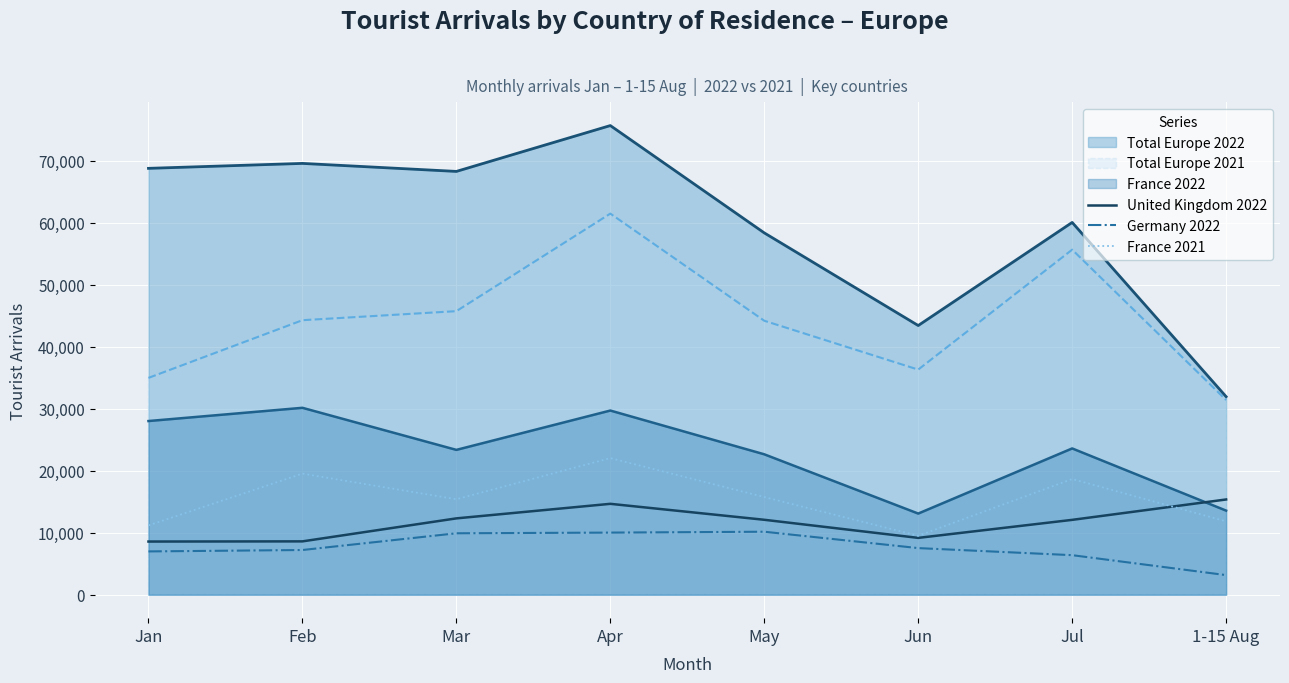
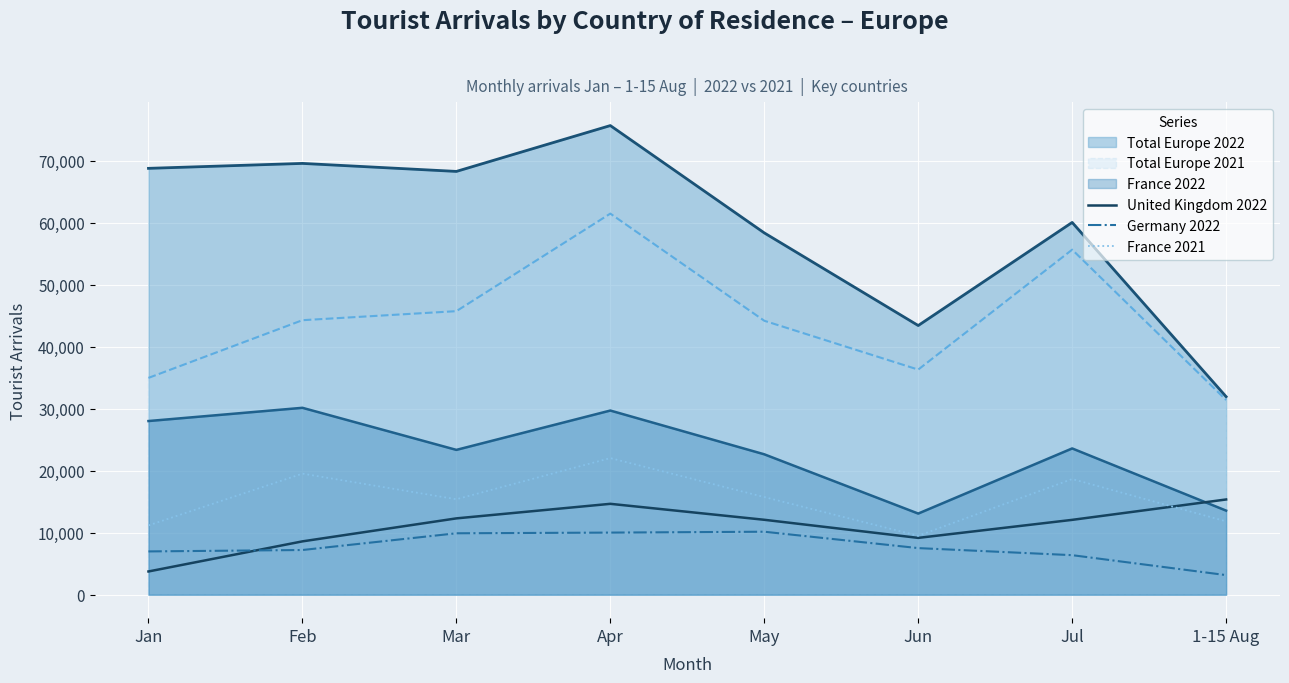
  {
    "United Kingdom 2022": {
-     "Jan": "9,000",
+     "Jan": "4,000",
      "Feb": "9,000",
      "Mar": "12,000",
      "Apr": "15,000",
      "May": "12,000",
      "Jul": "12,000",
      "1-15 Aug": "15,000"
    }
  }
